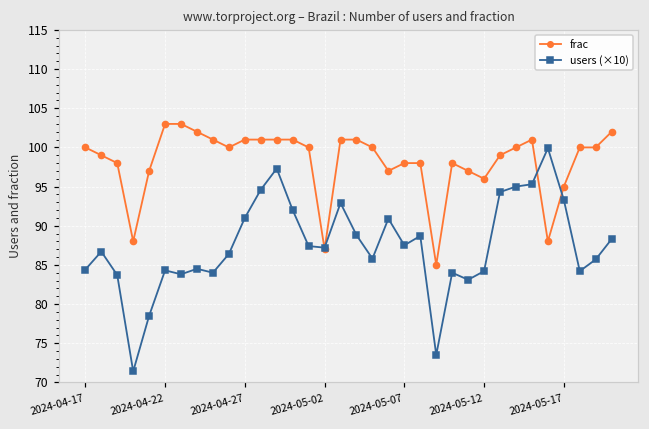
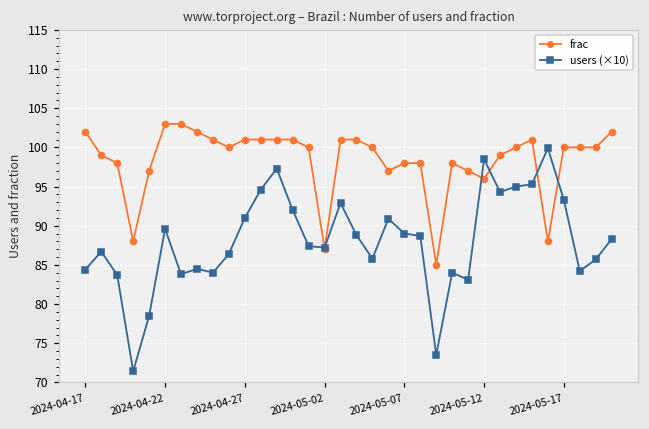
  {
    "frac": {
-     "2024-04-17": 100,
+     "2024-04-17": 102,
      "2024-04-22": 103,
      "2024-04-27": 101,
      "2024-05-07": 98,
      "2024-05-12": 96,
-     "2024-05-17": 95
+     "2024-05-17": 100
    },
    "users (×10)": {
      "2024-04-17": 84,
-     "2024-04-22": 84,
+     "2024-04-22": 90,
      "2024-04-27": 91,
-     "2024-05-07": 88,
-     "2024-05-12": 84,
+     "2024-05-07": 89,
+     "2024-05-12": 99,
      "2024-05-17": 93
    }
  }
